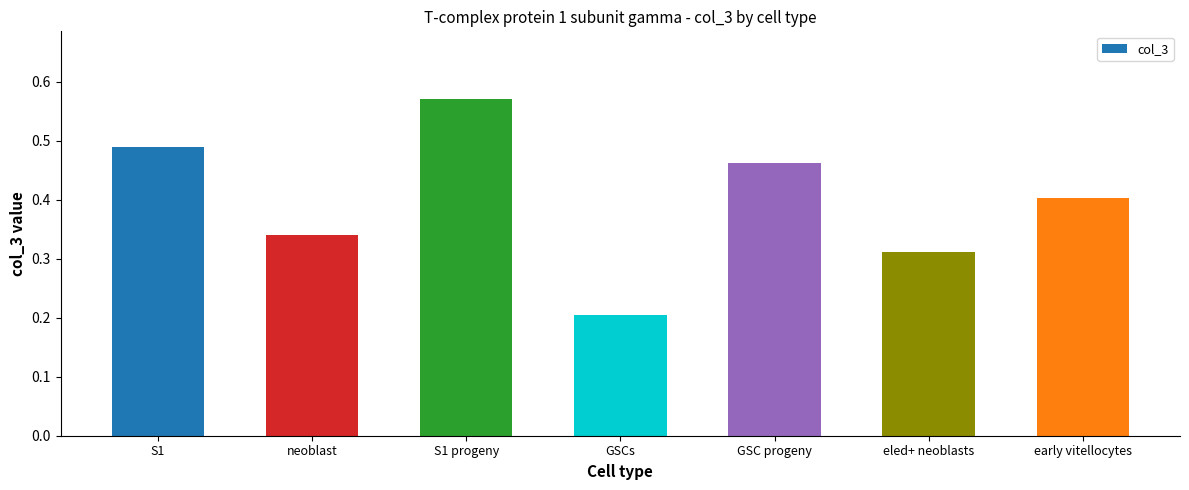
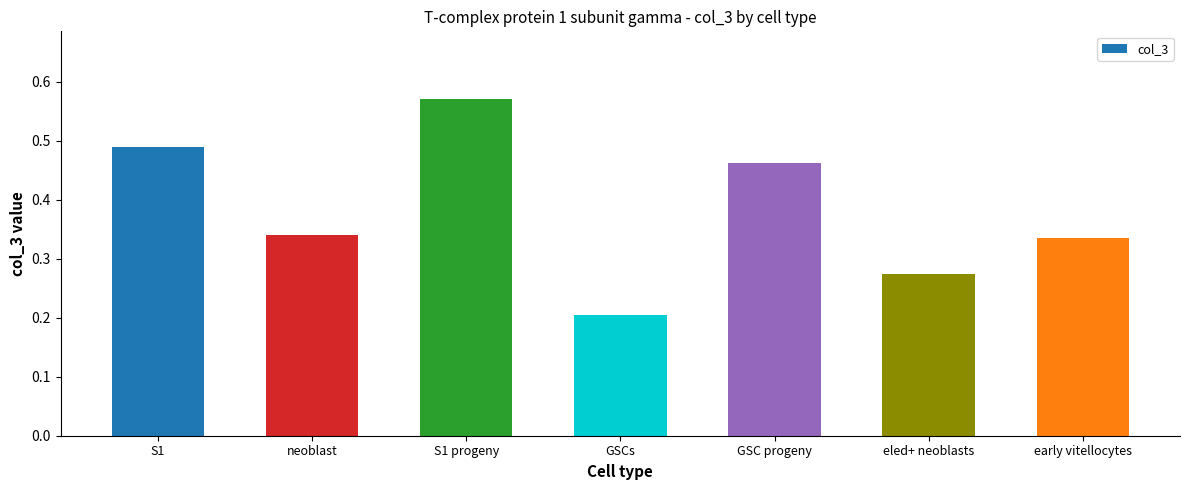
  {
    "S1": 0.49,
    "neoblast": 0.34,
    "S1 progeny": 0.57,
    "GSCs": 0.20,
    "GSC progeny": 0.46,
-   "eled+ neoblasts": 0.31,
-   "early vitellocytes": 0.40
+   "eled+ neoblasts": 0.27,
+   "early vitellocytes": 0.33
  }
